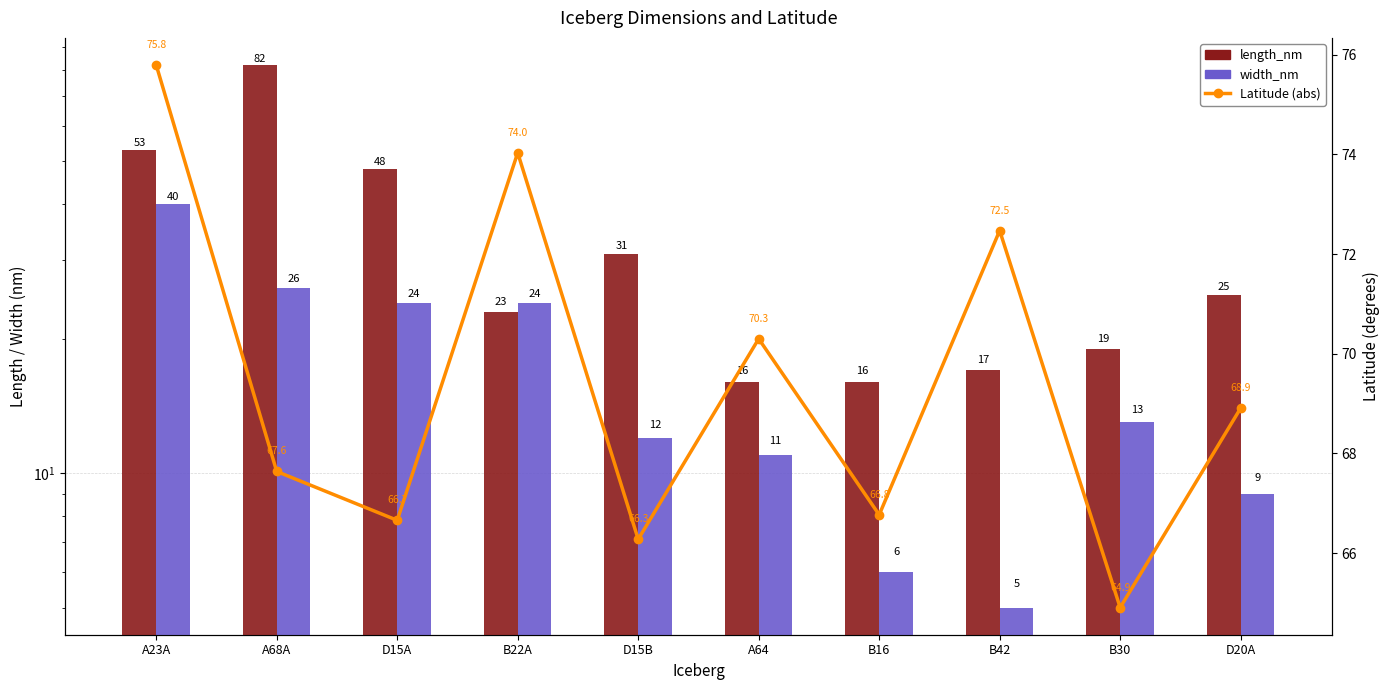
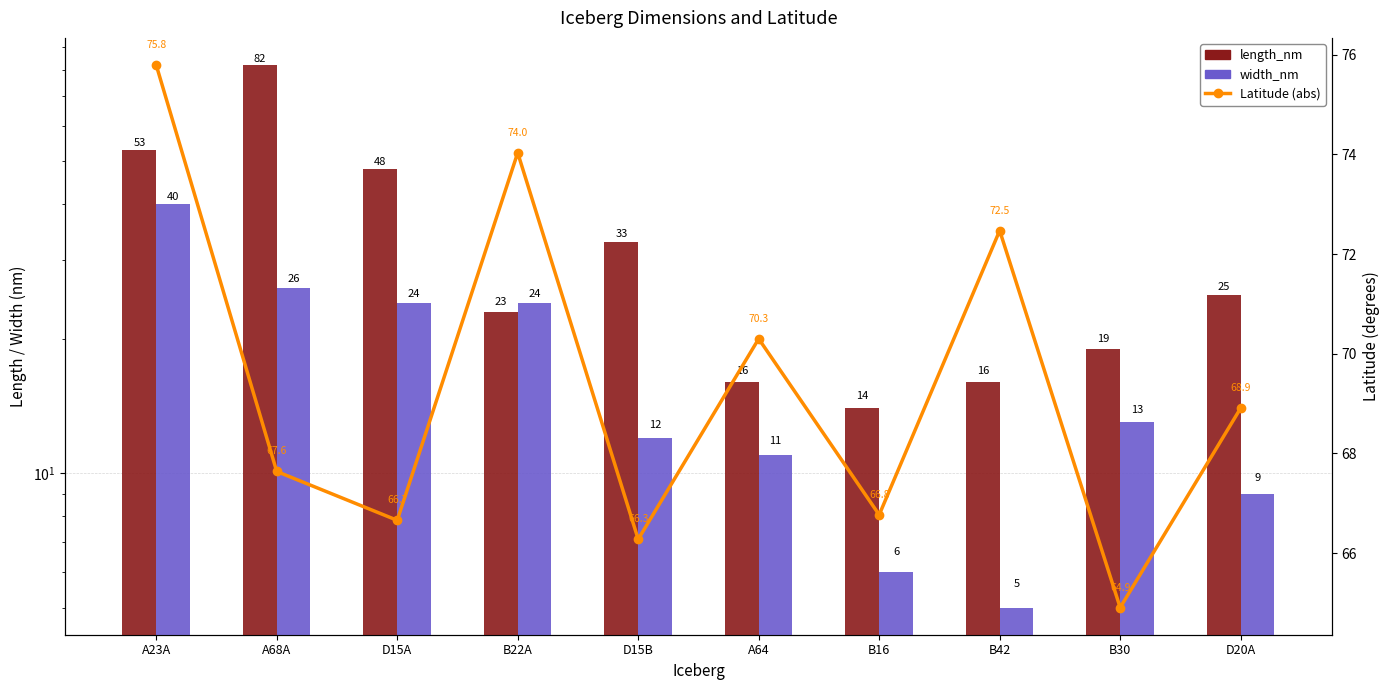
  {
    "length_nm": {
      "A23A": 53,
      "A68A": 82,
      "D15A": 48,
      "B22A": 23,
-     "D15B": 31,
+     "D15B": 33,
      "A64": 16,
-     "B16": 16,
-     "B42": 17,
+     "B16": 14,
+     "B42": 16,
      "B30": 19,
      "D20A": 25
    },
    "width_nm": {
      "A23A": 40,
      "A68A": 26,
      "D15A": 24,
      "B22A": 24,
      "D15B": 12,
      "A64": 11,
      "B16": 6,
      "B42": 5,
      "B30": 13,
      "D20A": 9
    },
    "Latitude (abs)": {
      "A23A": 75.8,
      "A68A": 67.6,
      "D15A": 66.7,
      "B22A": 74.0,
      "D15B": 66.3,
      "A64": 70.3,
      "B16": 66.8,
      "B42": 72.5,
      "B30": 64.9,
      "D20A": 68.9
    }
  }
